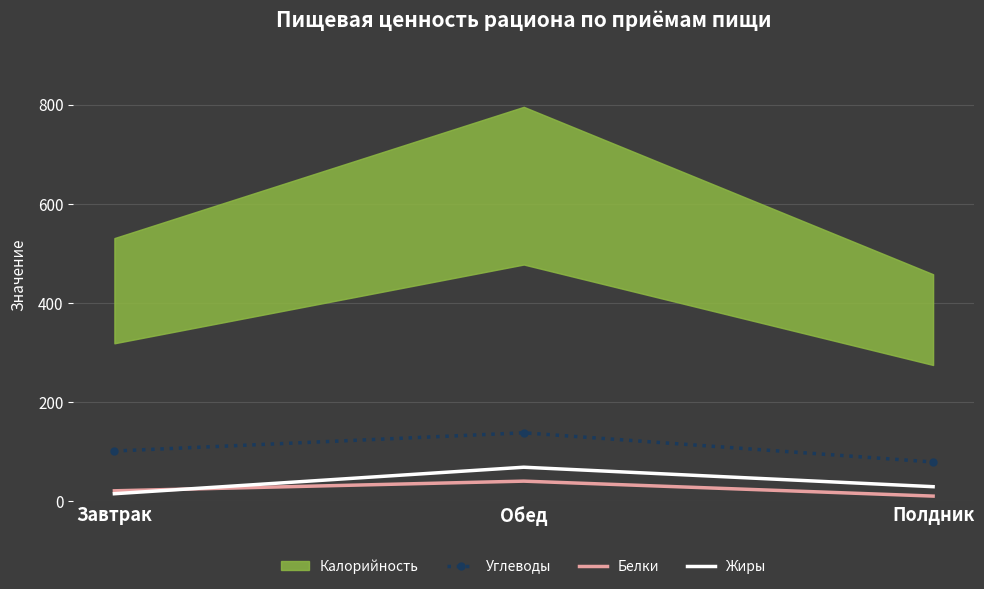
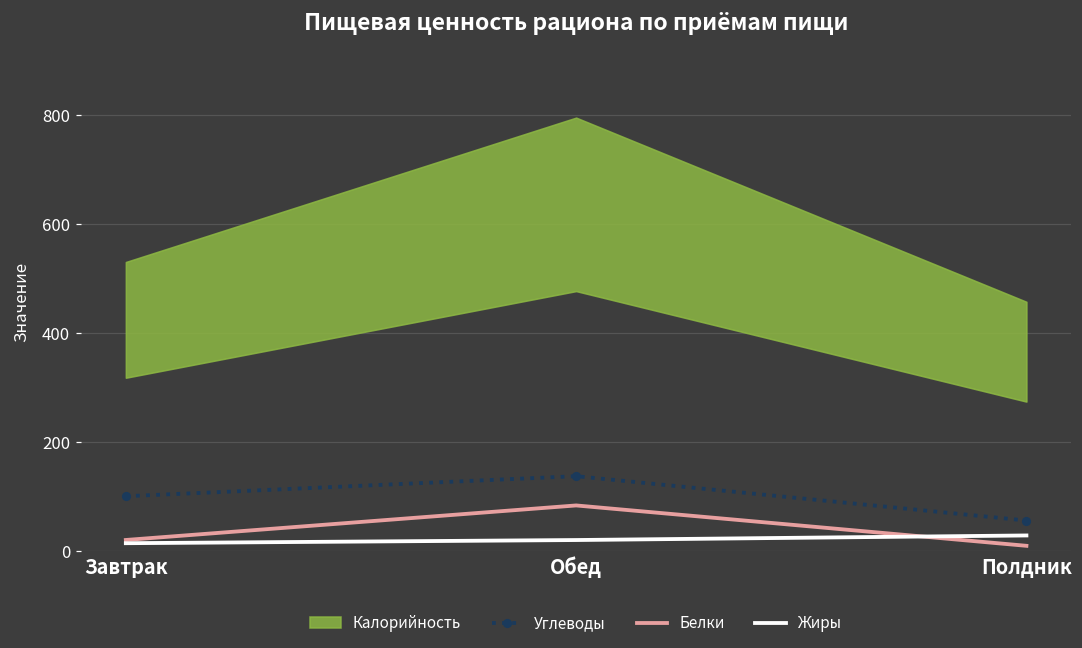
  {
    "Углеводы": {
      "Завтрак": 100,
      "Обед": 140,
-     "Полдник": 80
+     "Полдник": 60
    },
    "Белки": {
      "Завтрак": 20,
-     "Обед": 40,
+     "Обед": 80,
      "Полдник": 10
    },
    "Жиры": {
      "Завтрак": 10,
-     "Обед": 70,
+     "Обед": 20,
      "Полдник": 30
    }
  }
